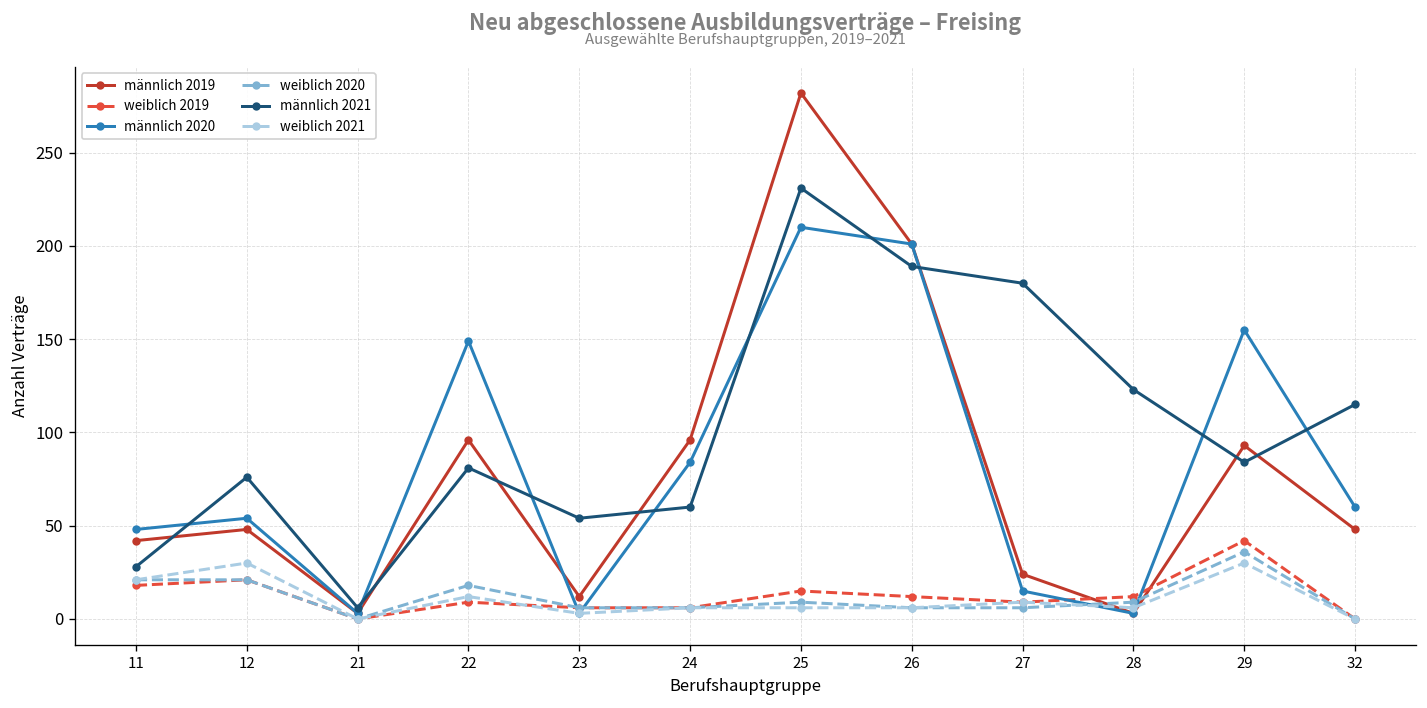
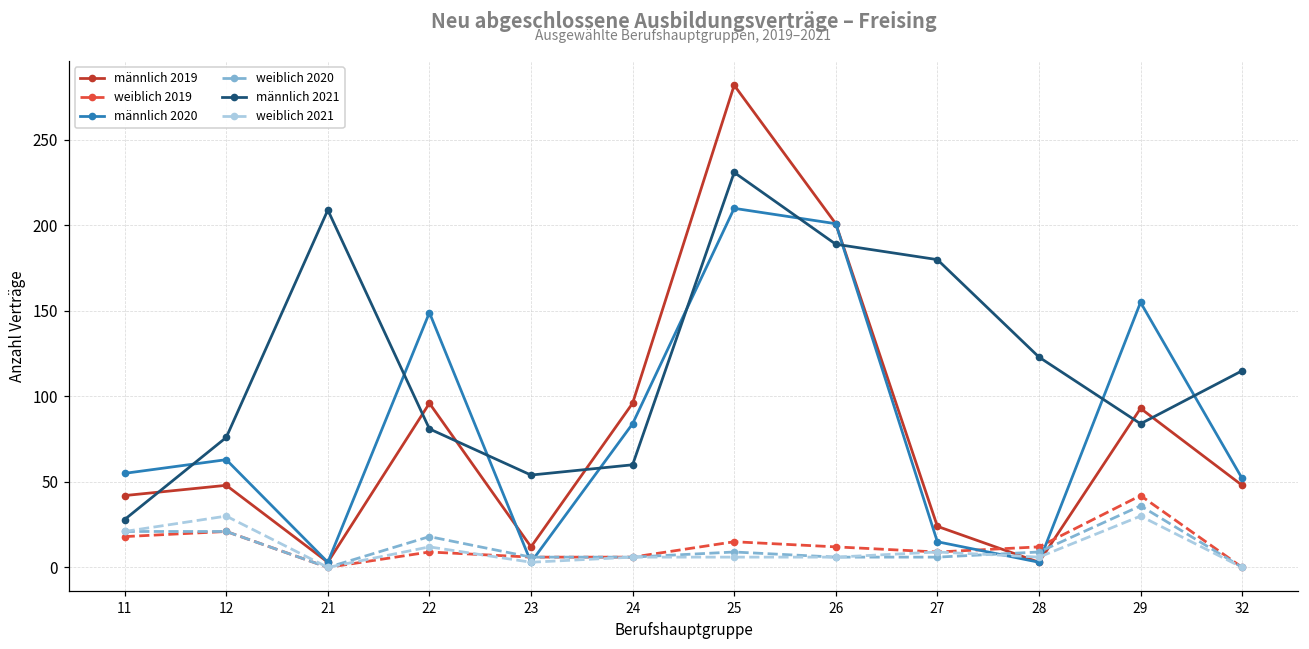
  {
    "männlich 2020": {
-     "11": 48,
-     "12": 54,
+     "11": 55,
+     "12": 63,
      "22": 149,
      "24": 84,
      "25": 210,
      "27": 15,
      "29": 155,
-     "32": 60
+     "32": 52
    },
    "männlich 2021": {
      "11": 28,
      "12": 76,
-     "21": 6,
+     "21": 209,
      "22": 81,
      "23": 54,
      "24": 60,
      "25": 231,
      "26": 189,
      "27": 180,
      "28": 123,
      "29": 84,
      "32": 115
    }
  }
